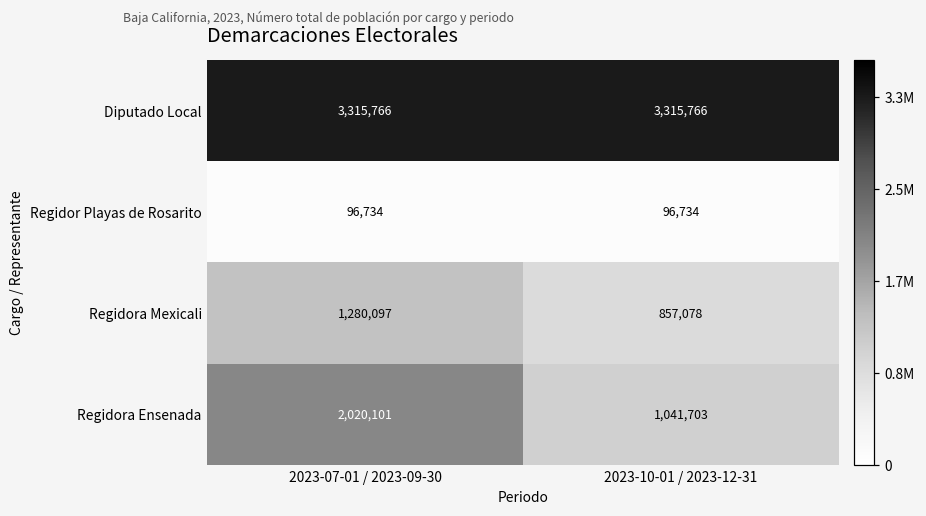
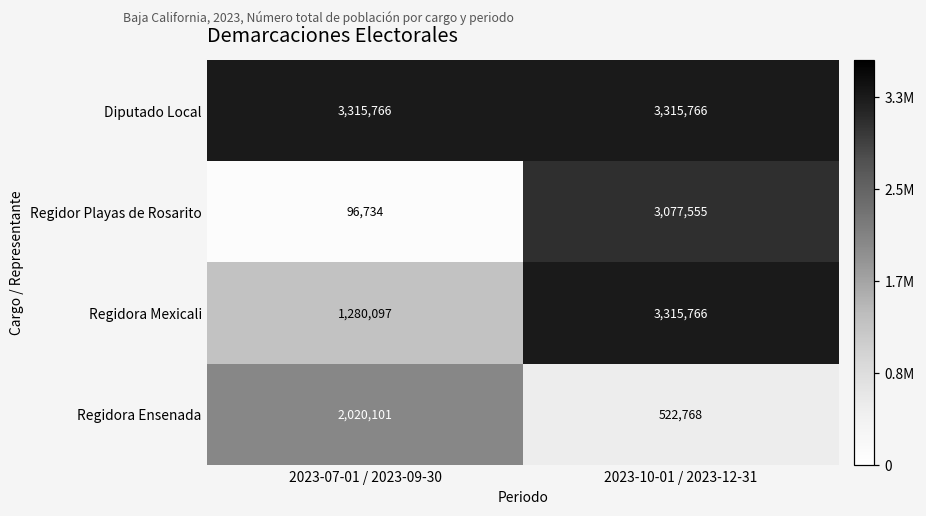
  {
    "Diputado Local": {
      "2023-07-01 / 2023-09-30": "3,315,766",
      "2023-10-01 / 2023-12-31": "3,315,766"
    },
    "Regidor Playas de Rosarito": {
      "2023-07-01 / 2023-09-30": "96,734",
-     "2023-10-01 / 2023-12-31": "96,734"
+     "2023-10-01 / 2023-12-31": "3,077,555"
    },
    "Regidora Mexicali": {
      "2023-07-01 / 2023-09-30": "1,280,097",
-     "2023-10-01 / 2023-12-31": "857,078"
+     "2023-10-01 / 2023-12-31": "3,315,766"
    },
    "Regidora Ensenada": {
      "2023-07-01 / 2023-09-30": "2,020,101",
-     "2023-10-01 / 2023-12-31": "1,041,703"
+     "2023-10-01 / 2023-12-31": "522,768"
    }
  }
